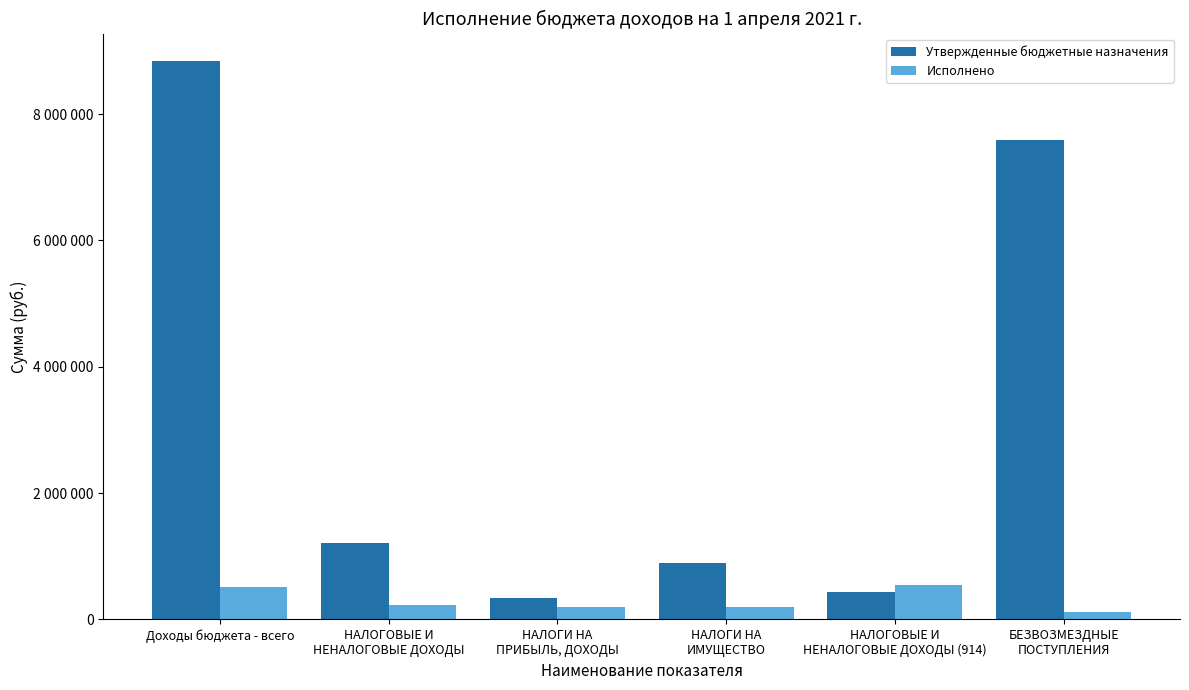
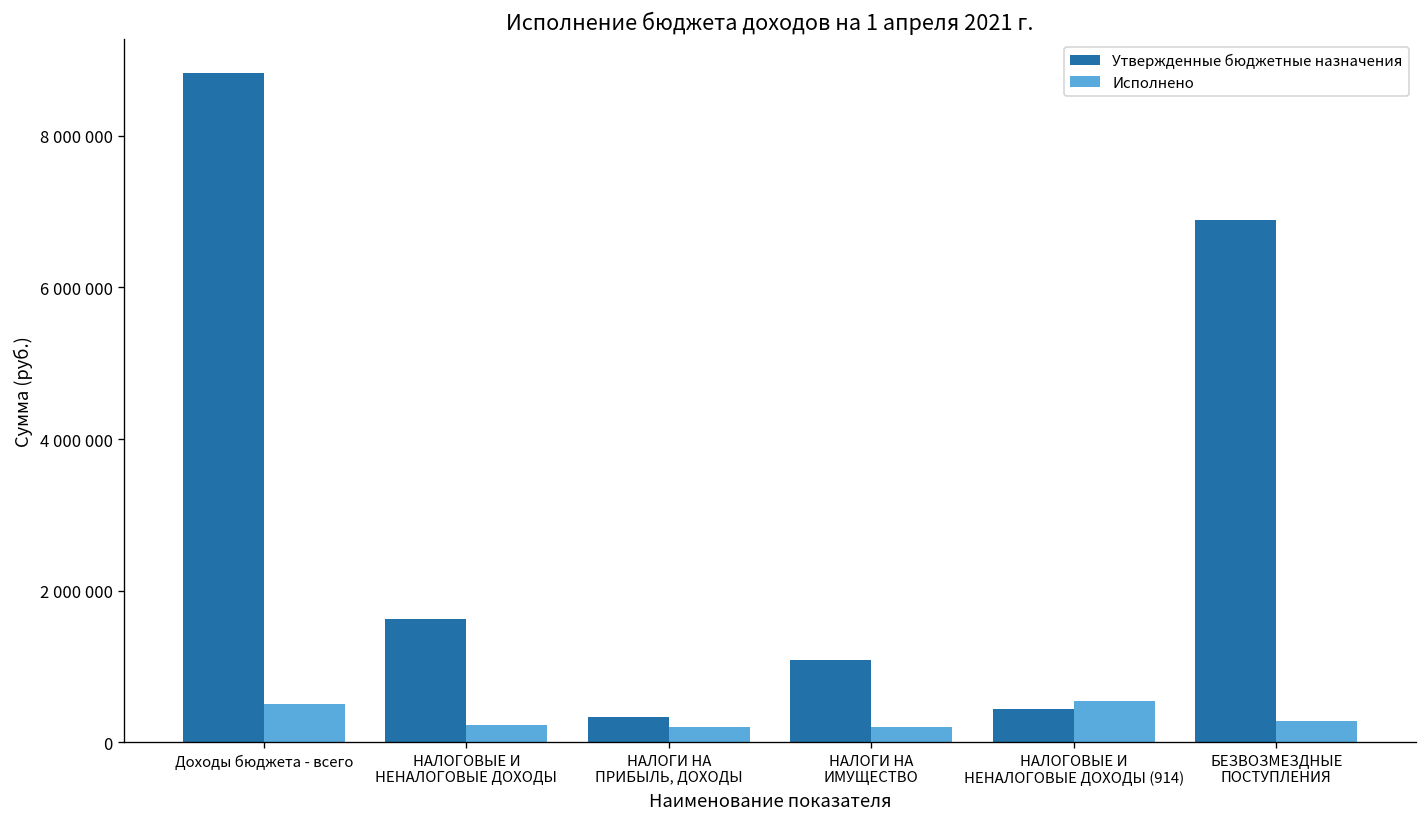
  {
    "Утвержденные бюджетные назначения": {
      "Доходы бюджета - всего": 8800000,
-     "НАЛОГОВЫЕ И НЕНАЛОГОВЫЕ ДОХОДЫ": 1200000,
+     "НАЛОГОВЫЕ И НЕНАЛОГОВЫЕ ДОХОДЫ": 1600000,
      "НАЛОГИ НА ПРИБЫЛЬ, ДОХОДЫ": 300000,
-     "НАЛОГИ НА ИМУЩЕСТВО": 900000,
+     "НАЛОГИ НА ИМУЩЕСТВО": 1100000,
      "НАЛОГОВЫЕ И НЕНАЛОГОВЫЕ ДОХОДЫ (914)": 400000,
-     "БЕЗВОЗМЕЗДНЫЕ ПОСТУПЛЕНИЯ": 7600000
+     "БЕЗВОЗМЕЗДНЫЕ ПОСТУПЛЕНИЯ": 6900000
    },
    "Исполнено": {
      "Доходы бюджета - всего": 500000,
      "НАЛОГОВЫЕ И НЕНАЛОГОВЫЕ ДОХОДЫ": 200000,
      "НАЛОГИ НА ПРИБЫЛЬ, ДОХОДЫ": 200000,
      "НАЛОГИ НА ИМУЩЕСТВО": 200000,
      "НАЛОГОВЫЕ И НЕНАЛОГОВЫЕ ДОХОДЫ (914)": 500000,
-     "БЕЗВОЗМЕЗДНЫЕ ПОСТУПЛЕНИЯ": 100000
+     "БЕЗВОЗМЕЗДНЫЕ ПОСТУПЛЕНИЯ": 300000
    }
  }
